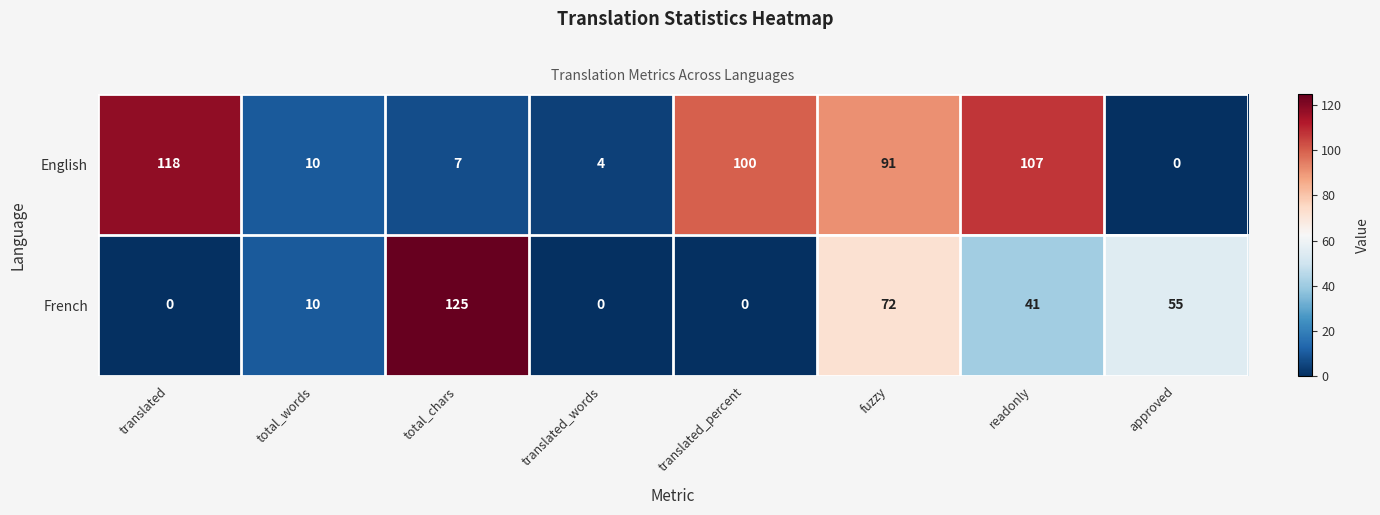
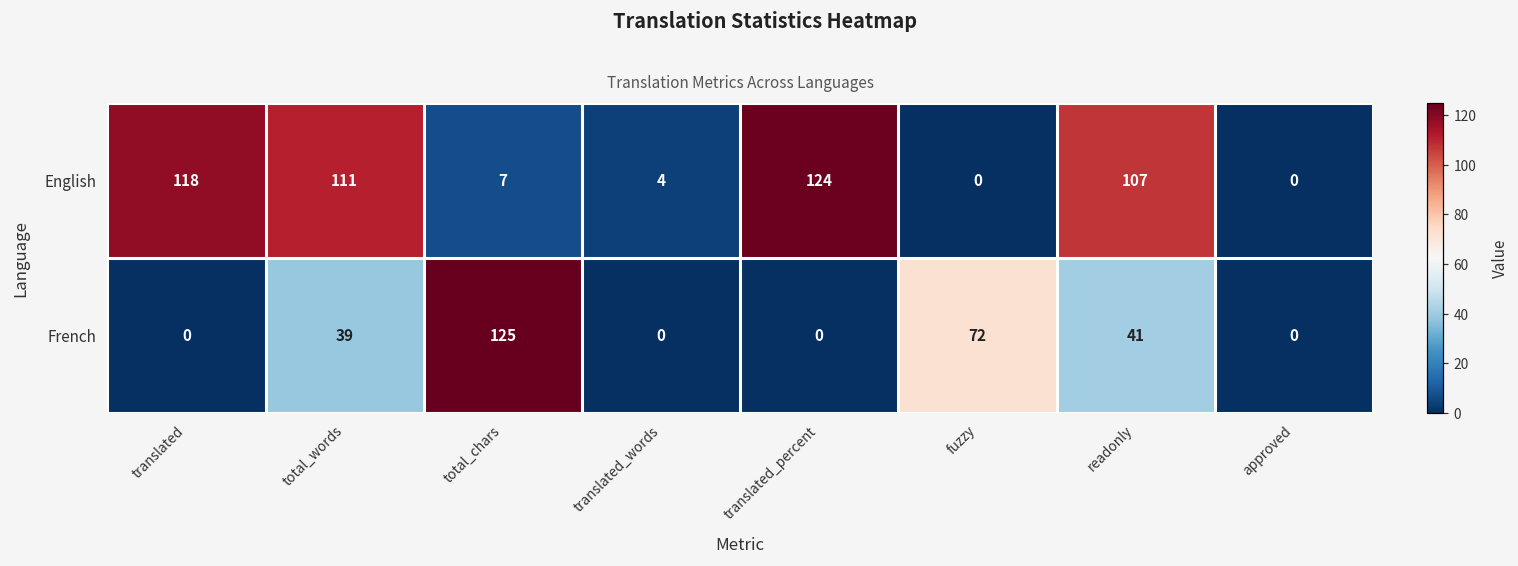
  {
    "English": {
      "translated": 118,
-     "total_words": 10,
+     "total_words": 111,
      "total_chars": 7,
      "translated_words": 4,
-     "translated_percent": 100,
-     "fuzzy": 91,
+     "translated_percent": 124,
+     "fuzzy": 0,
      "readonly": 107,
      "approved": 0
    },
    "French": {
      "translated": 0,
-     "total_words": 10,
+     "total_words": 39,
      "total_chars": 125,
      "translated_words": 0,
      "translated_percent": 0,
      "fuzzy": 72,
      "readonly": 41,
-     "approved": 55
+     "approved": 0
    }
  }
